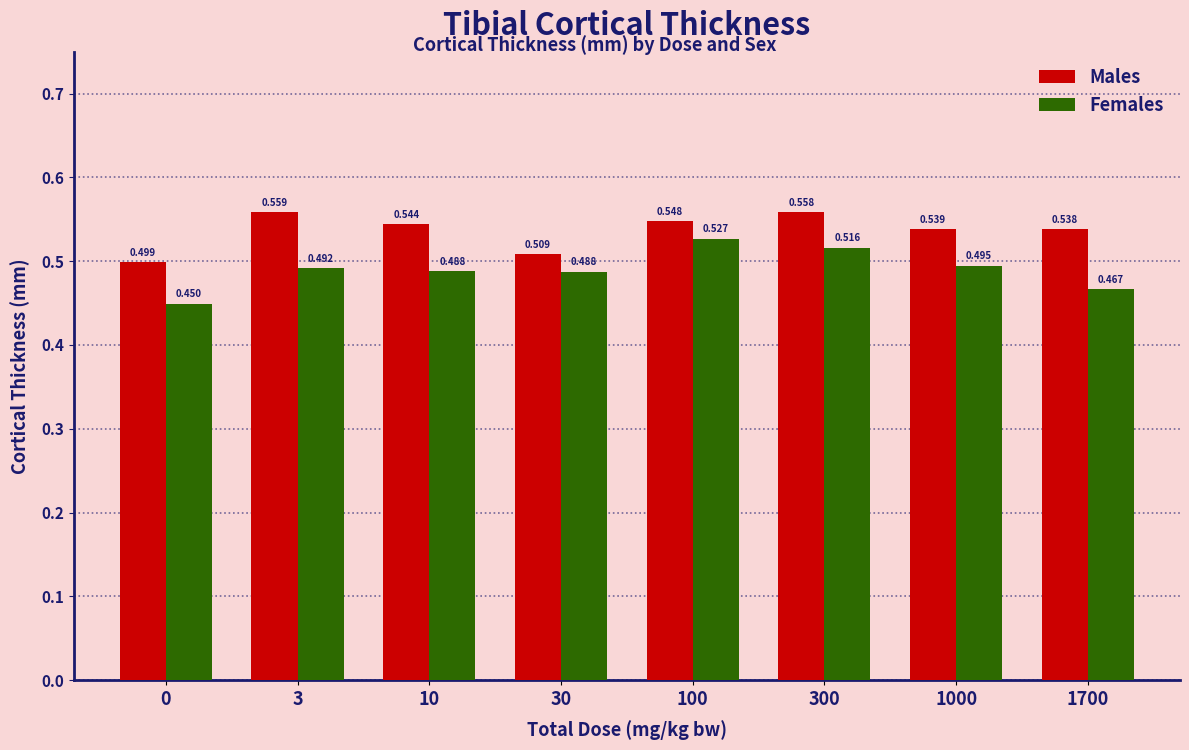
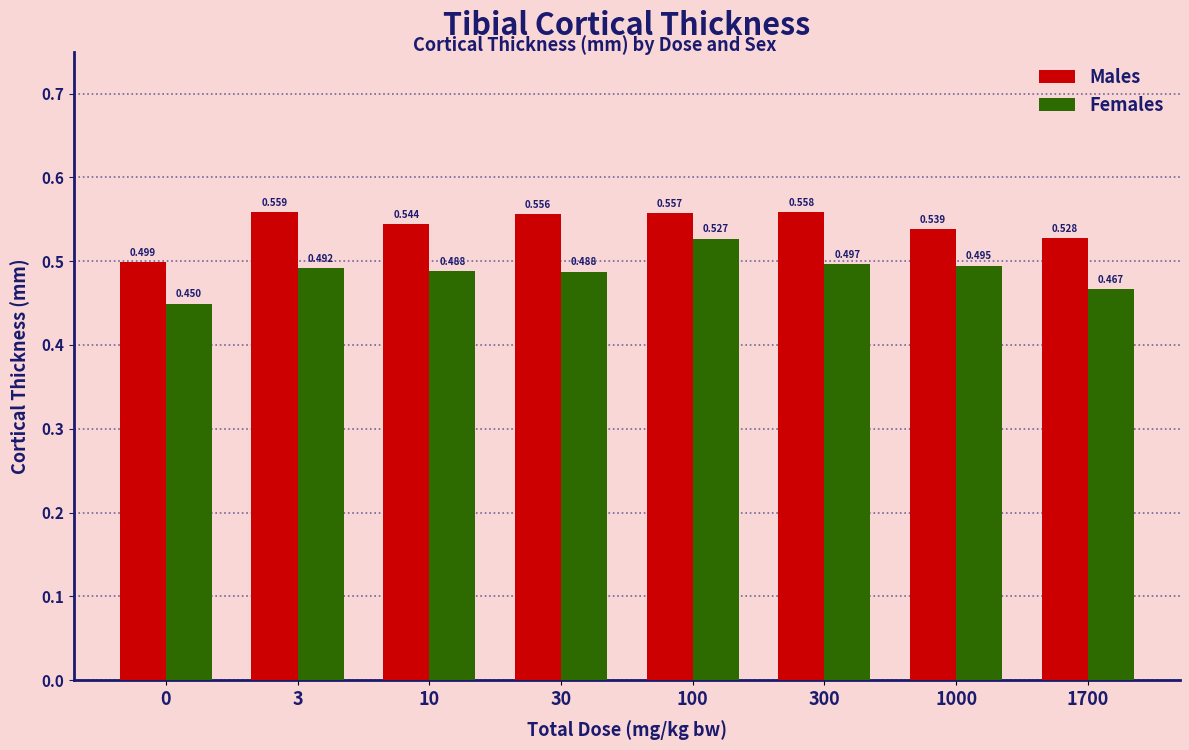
  {
    "Males": {
      "0": 0.499,
      "3": 0.559,
      "10": 0.544,
-     "30": 0.509,
-     "100": 0.548,
+     "30": 0.556,
+     "100": 0.557,
      "300": 0.558,
      "1000": 0.539,
-     "1700": 0.538
+     "1700": 0.528
    },
    "Females": {
      "0": 0.450,
      "3": 0.492,
      "10": 0.488,
      "30": 0.488,
      "100": 0.527,
-     "300": 0.516,
+     "300": 0.497,
      "1000": 0.495,
      "1700": 0.467
    }
  }
